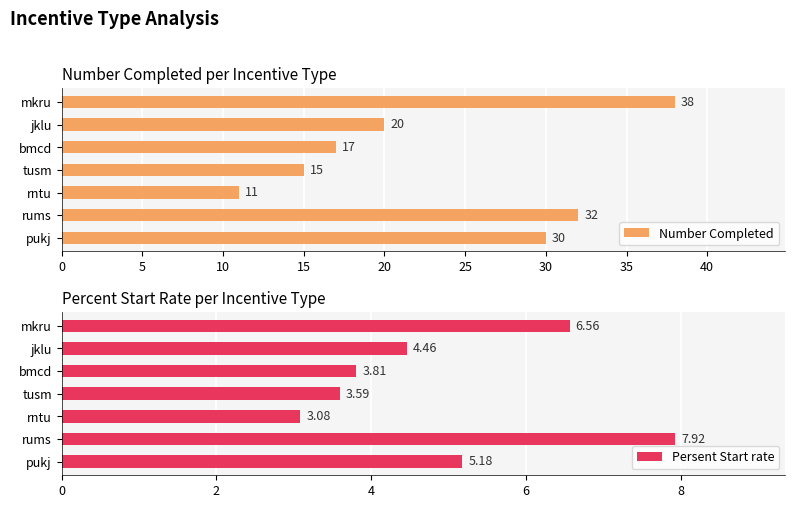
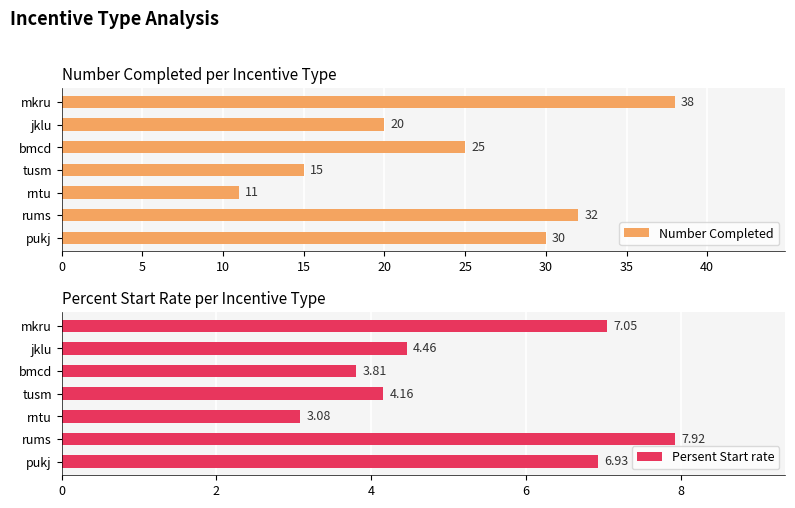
  {
    "Number Completed per Incentive Type": {
      "mkru": 38,
      "jklu": 20,
-     "bmcd": 17,
+     "bmcd": 25,
      "tusm": 15,
      "rntu": 11,
      "rums": 32,
      "pukj": 30
    },
    "Percent Start Rate per Incentive Type": {
-     "mkru": 6.56,
+     "mkru": 7.05,
      "jklu": 4.46,
      "bmcd": 3.81,
-     "tusm": 3.59,
+     "tusm": 4.16,
      "rntu": 3.08,
      "rums": 7.92,
-     "pukj": 5.18
+     "pukj": 6.93
    }
  }
